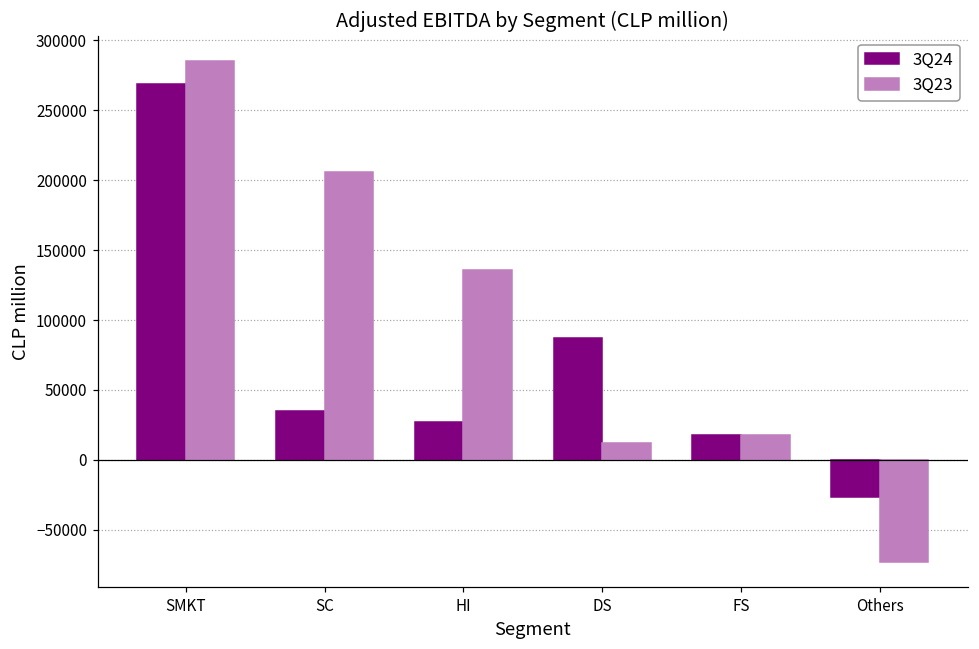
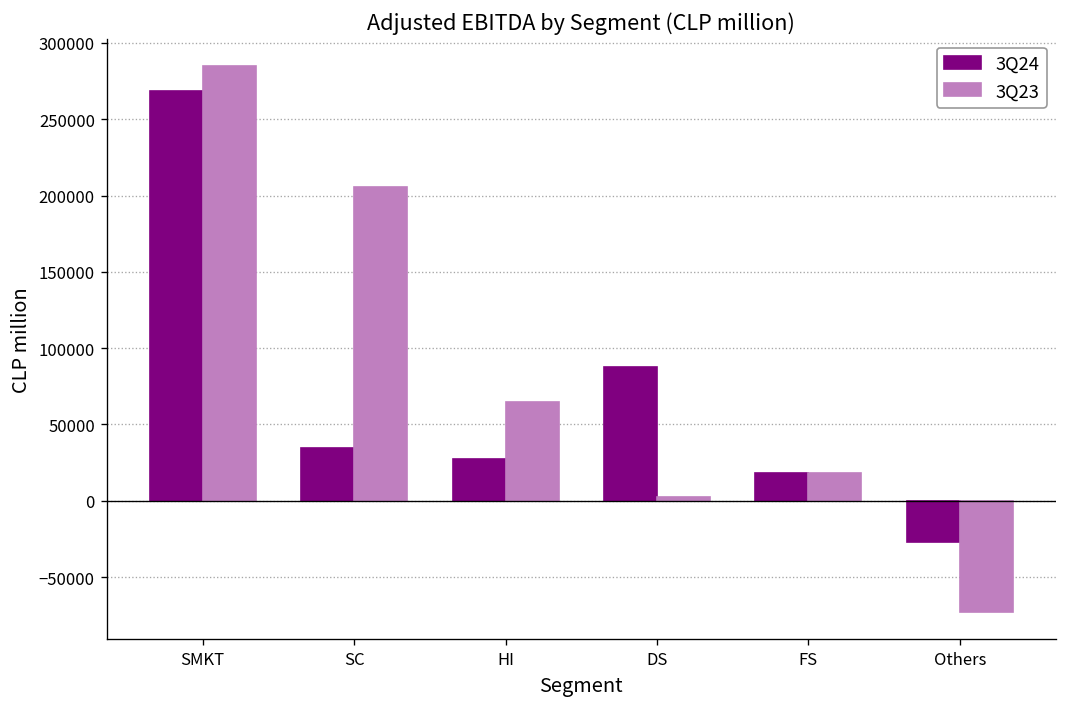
  {
    "3Q24": {
      "SMKT": 268000,
      "SC": 35000,
      "HI": 27000,
      "DS": 87000,
      "FS": 18000,
      "Others": -27000
    },
    "3Q23": {
      "SMKT": 285000,
      "SC": 206000,
-     "HI": 136000,
-     "DS": 12000,
+     "HI": 65000,
+     "DS": 2000,
      "FS": 18000,
      "Others": -73000
    }
  }
